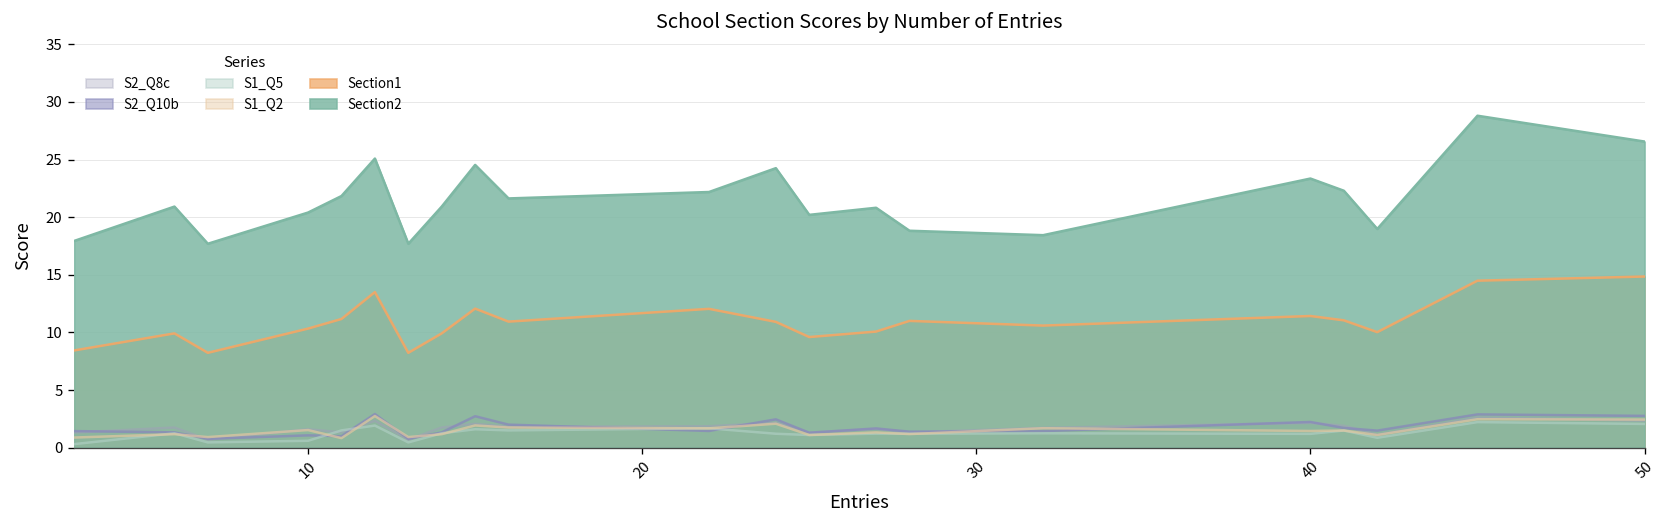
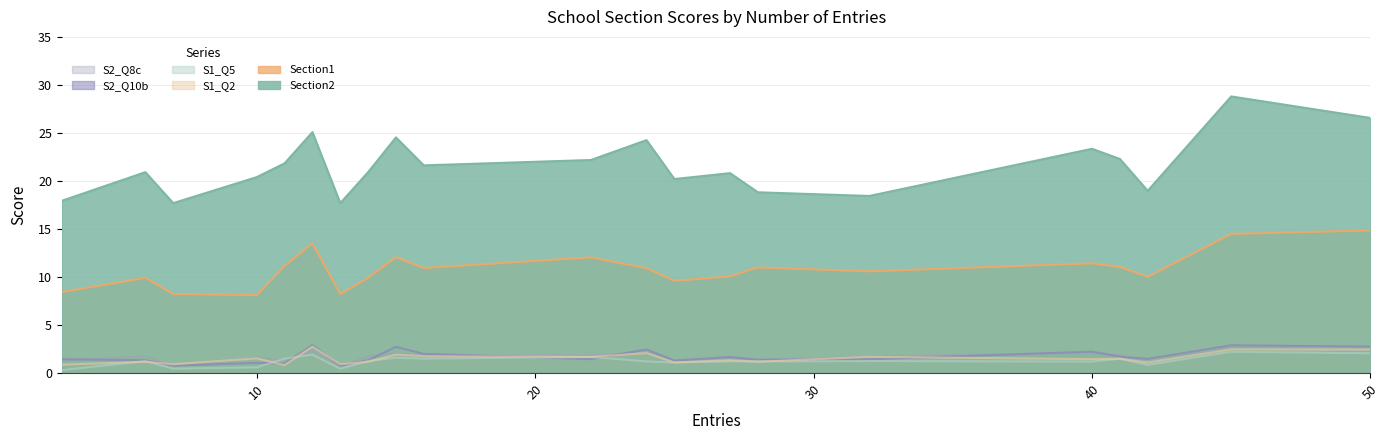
  {
    "Section1": {
-     "10": 10,
+     "10": 8,
      "40": 11,
      "50": 15
    }
  }
